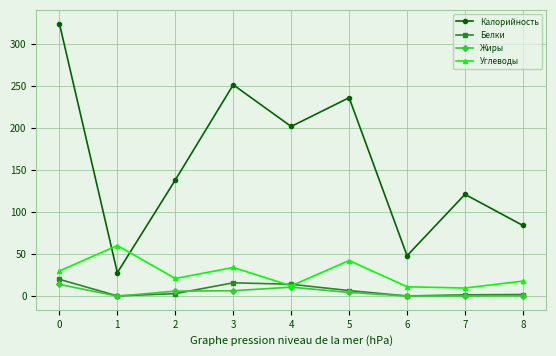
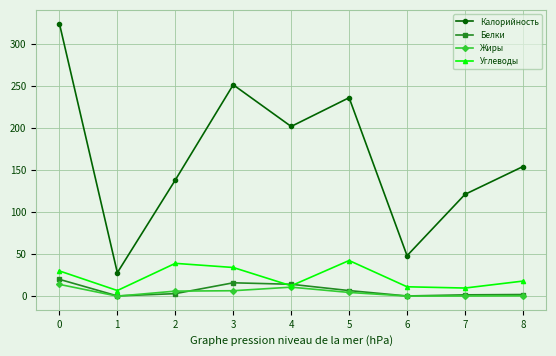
  {
    "Калорийность": {
      "0": 320,
      "1": 30,
      "2": 140,
      "3": 250,
      "4": 200,
      "5": 240,
      "6": 50,
      "7": 120,
-     "8": 80
+     "8": 150
    },
    "Белки": {
      "0": 20,
      "2": 0,
      "3": 20
    },
    "Жиры": {
      "0": 10,
      "2": 10,
      "3": 10
    },
    "Углеводы": {
      "0": 30,
-     "1": 60,
-     "2": 20,
+     "1": 10,
+     "2": 40,
      "3": 30,
      "5": 40,
      "6": 10,
      "7": 10,
      "8": 20
    }
  }
